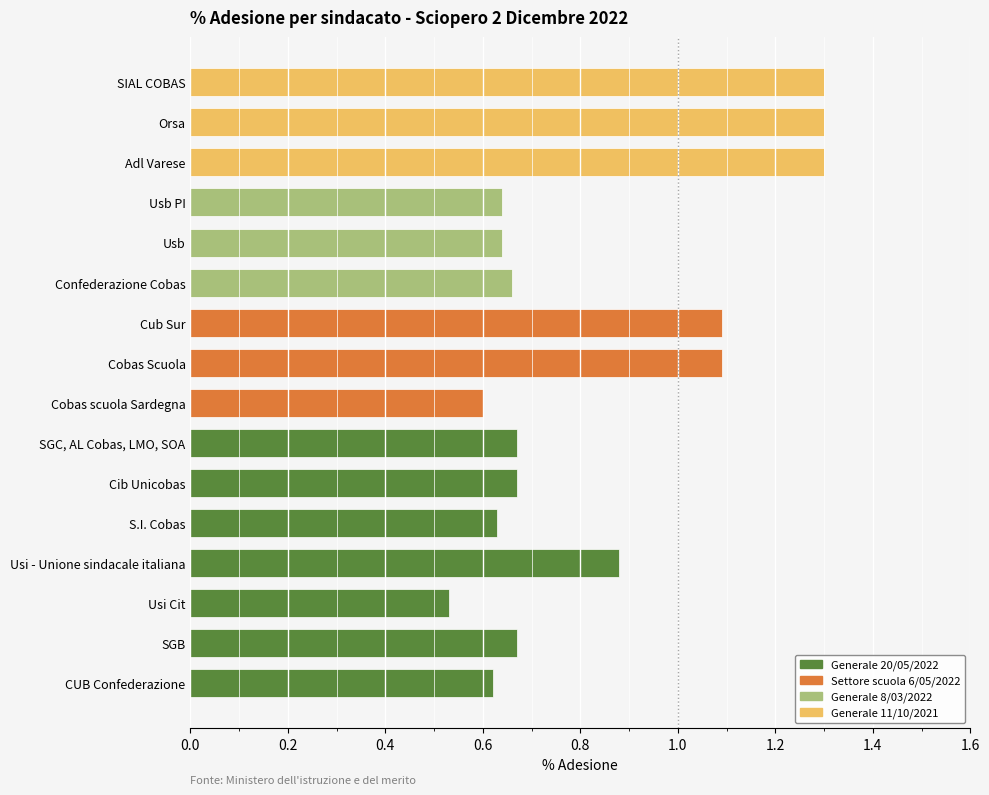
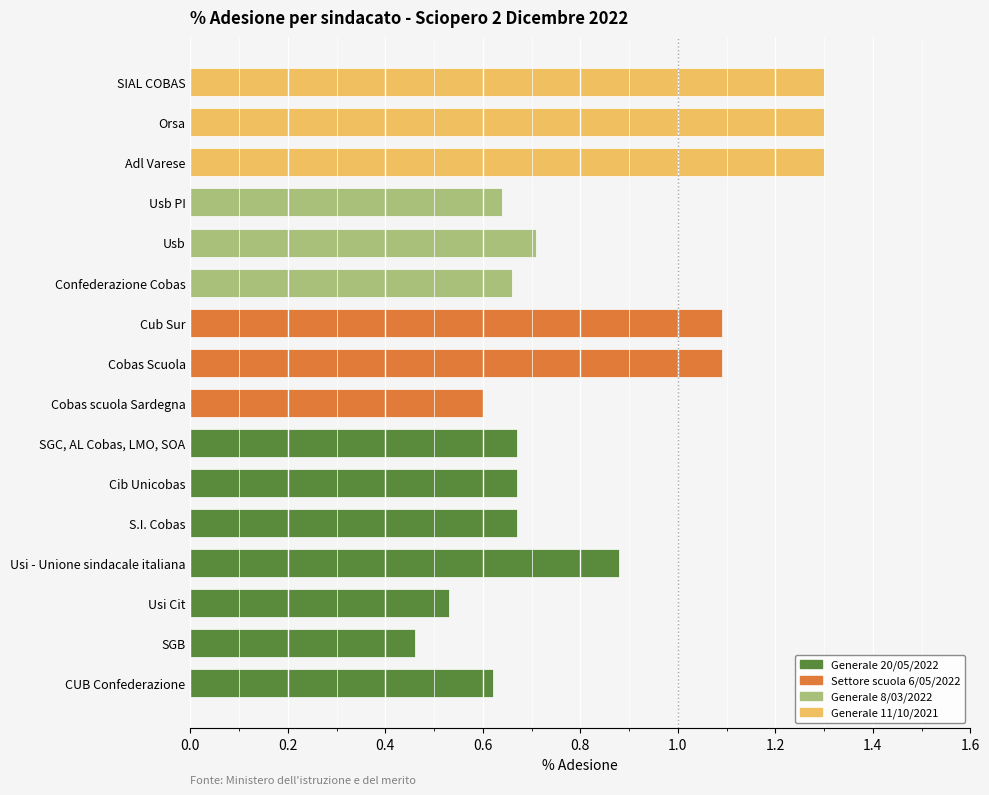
  {
    "SIAL COBAS": 1.30,
    "Orsa": 1.30,
    "Adl Varese": 1.30,
    "Usb PI": 0.64,
-   "Usb": 0.64,
+   "Usb": 0.71,
    "Confederazione Cobas": 0.66,
    "Cub Sur": 1.09,
    "Cobas Scuola": 1.09,
    "Cobas scuola Sardegna": 0.60,
    "SGC, AL Cobas, LMO, SOA": 0.67,
    "Cib Unicobas": 0.67,
-   "S.I. Cobas": 0.63,
+   "S.I. Cobas": 0.67,
    "Usi - Unione sindacale italiana": 0.88,
    "Usi Cit": 0.53,
-   "SGB": 0.67,
+   "SGB": 0.46,
    "CUB Confederazione": 0.62
  }
